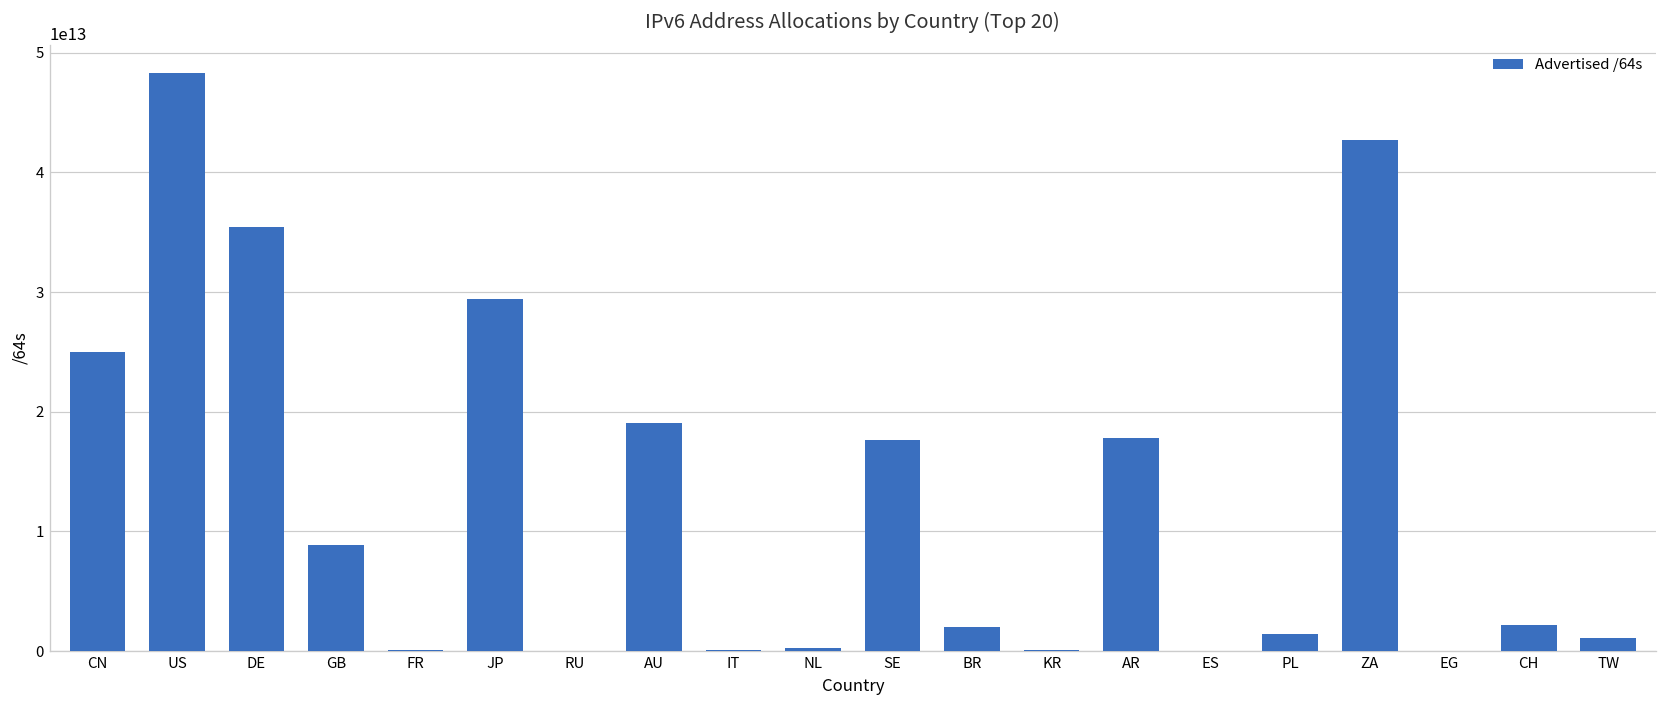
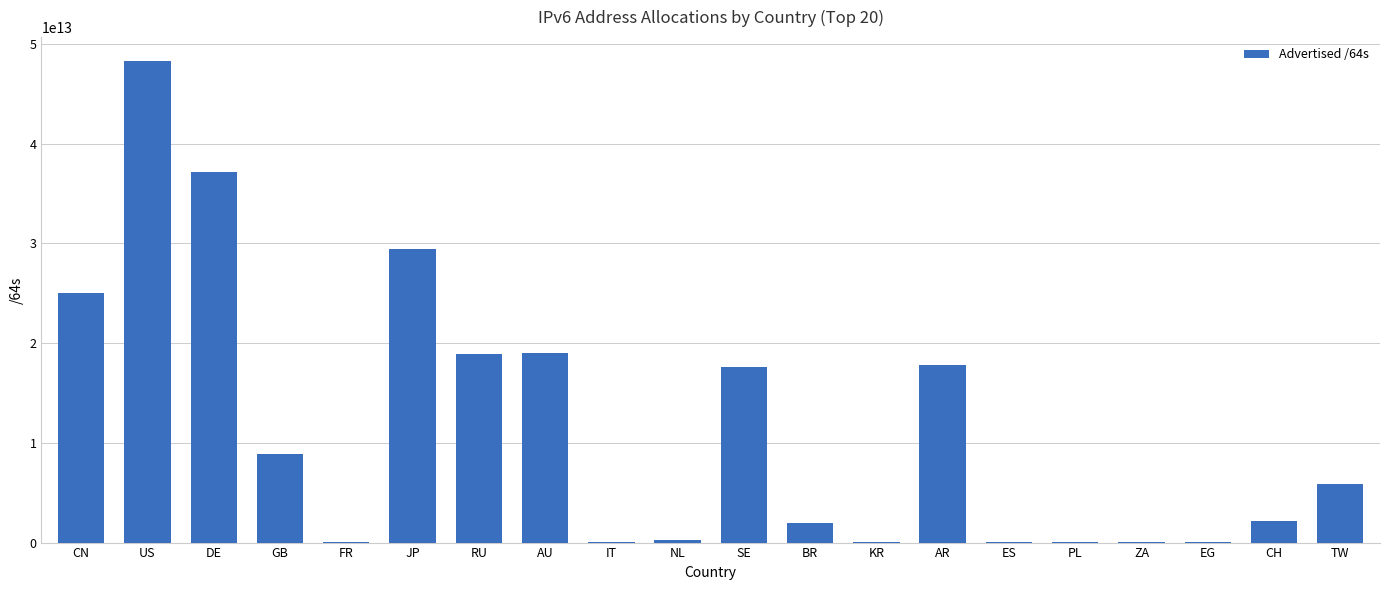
  {
    "CN": 25000000000000,
    "US": 48000000000000,
-   "DE": 35000000000000,
+   "DE": 37000000000000,
    "GB": 9000000000000,
    "JP": 29000000000000,
-   "RU": 0,
+   "RU": 19000000000000,
    "AU": 19000000000000,
    "SE": 18000000000000,
    "BR": 2000000000000,
    "AR": 18000000000000,
-   "PL": 1000000000000,
-   "ZA": 43000000000000,
+   "PL": 0,
+   "ZA": 0,
    "CH": 2000000000000,
-   "TW": 1000000000000
+   "TW": 6000000000000
  }
